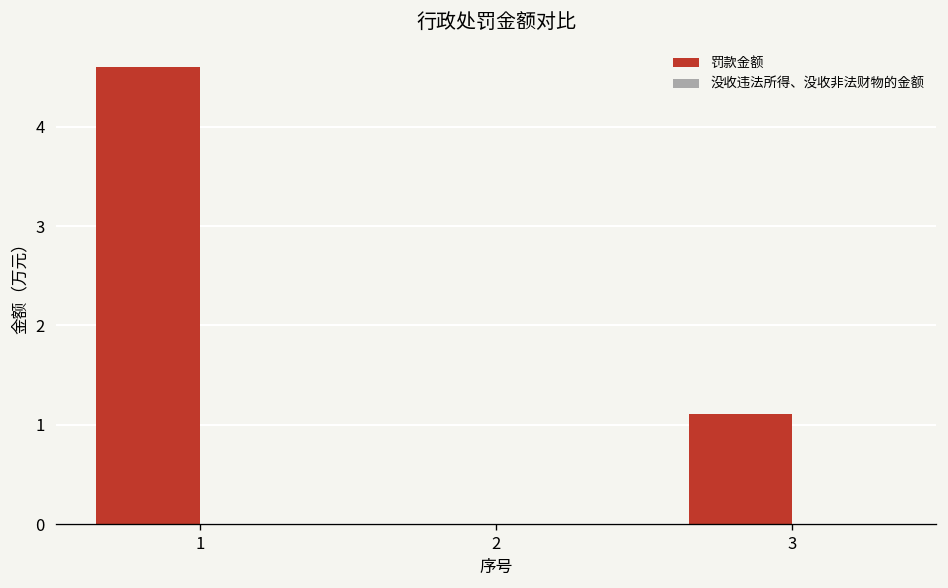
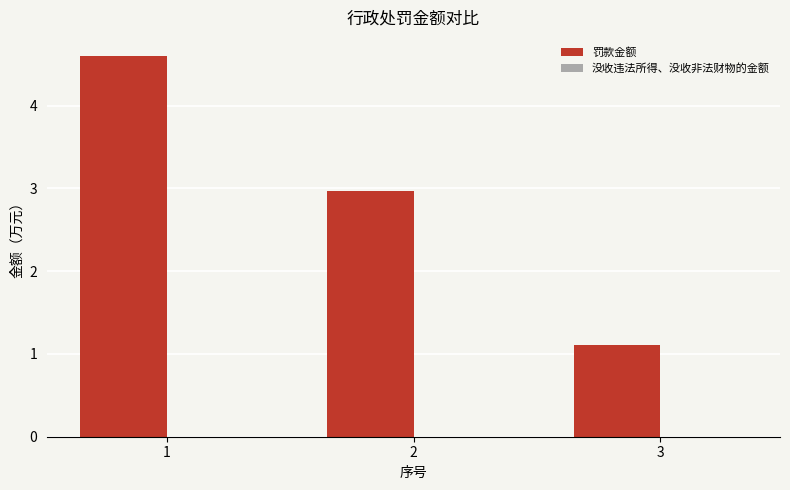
  {
    "罚款金额": {
      "1": 4.6,
-     "2": 0.0,
+     "2": 3.0,
      "3": 1.1
    },
    "没收违法所得、没收非法财物的金额": {
      "1": 0.0,
      "2": 0.0,
      "3": 0.0
    }
  }
